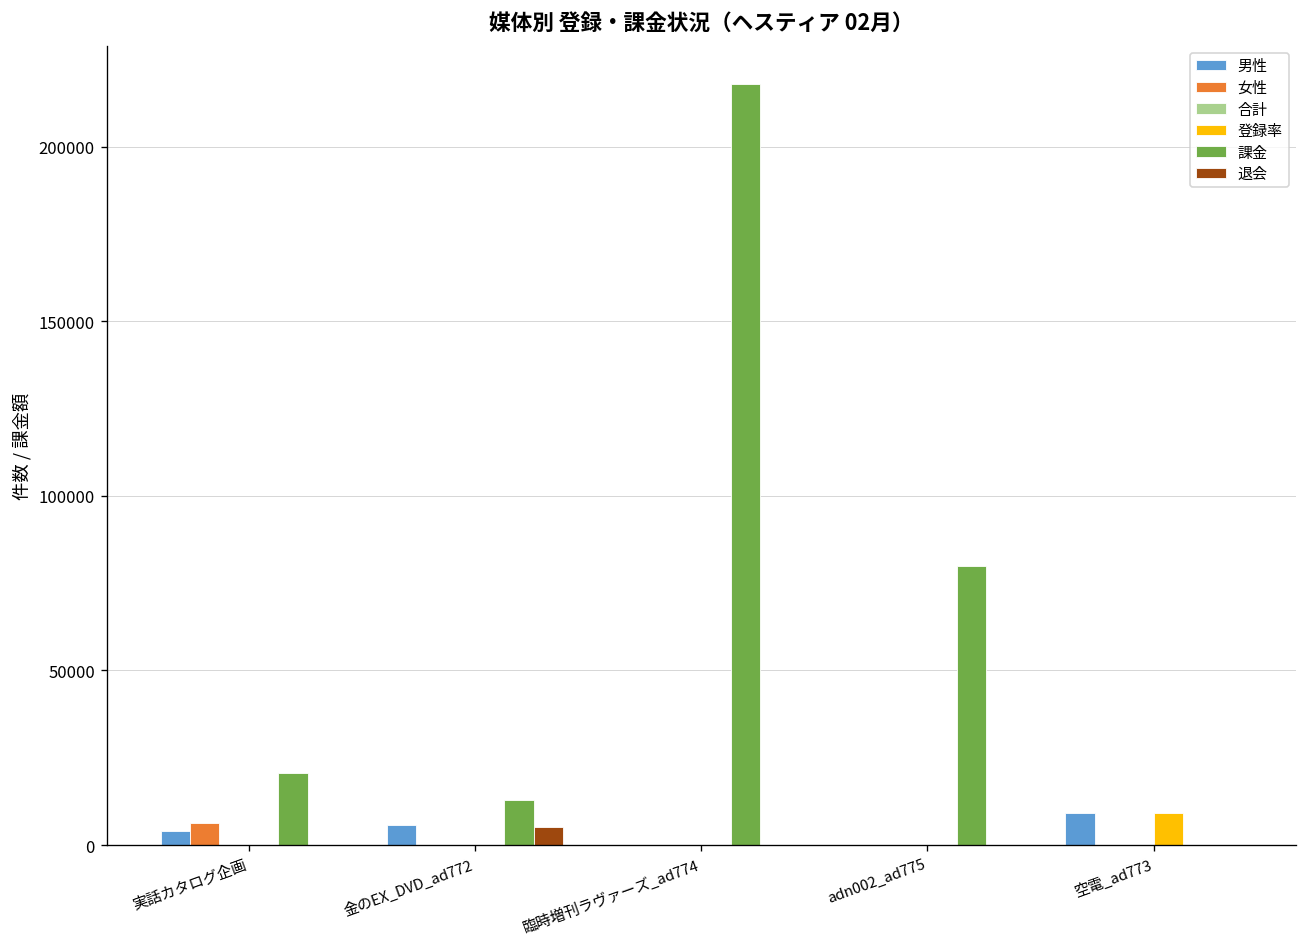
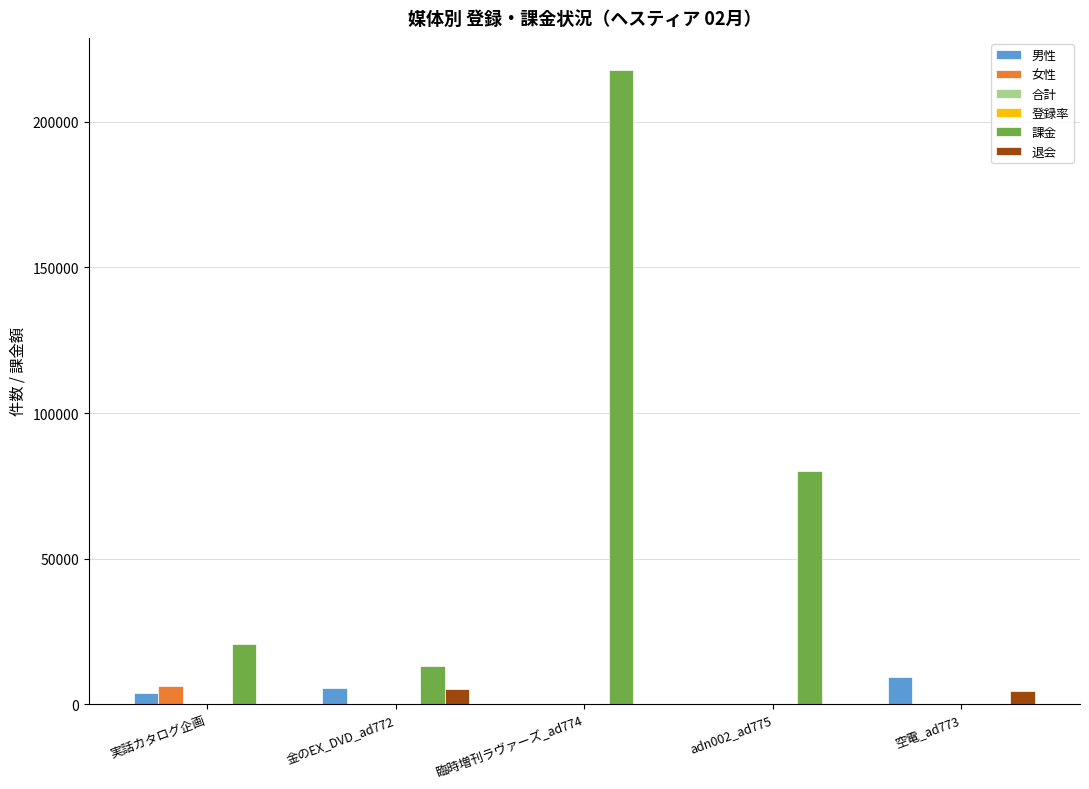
  {
    "男性": {
      "実話カタログ企画": 4000,
      "金のEX_DVD_ad772": 6000,
      "空電_ad773": 9000
    },
    "女性": {
      "実話カタログ企画": 6000,
      "金のEX_DVD_ad772": 0,
      "adn002_ad775": 0,
      "空電_ad773": 0
    },
    "登録率": {
-     "空電_ad773": 9000
+     "空電_ad773": 0
    },
    "課金": {
      "実話カタログ企画": 21000,
      "金のEX_DVD_ad772": 13000,
      "臨時増刊ラヴァーズ_ad774": 218000,
      "adn002_ad775": 80000,
      "空電_ad773": 0
    },
    "退会": {
      "金のEX_DVD_ad772": 5000,
-     "空電_ad773": 0
+     "空電_ad773": 5000
    }
  }
